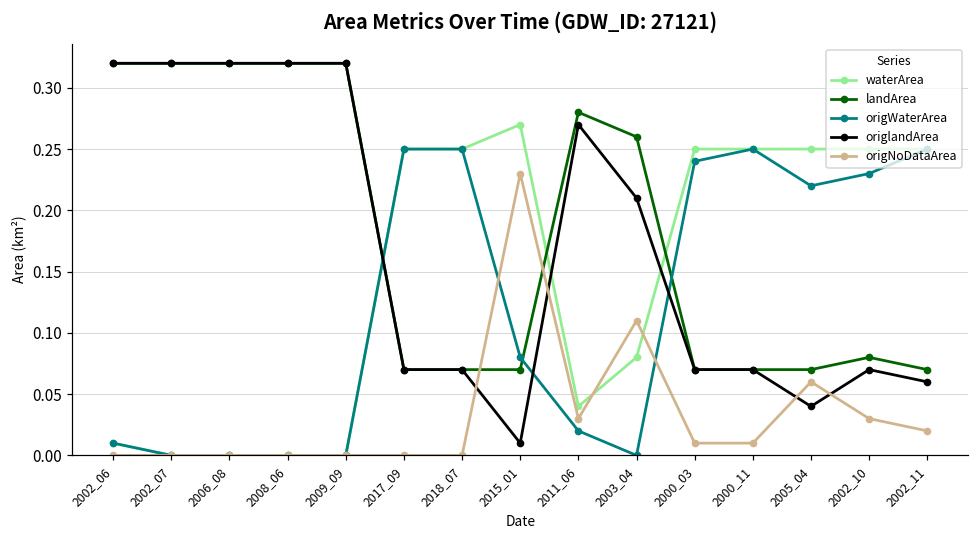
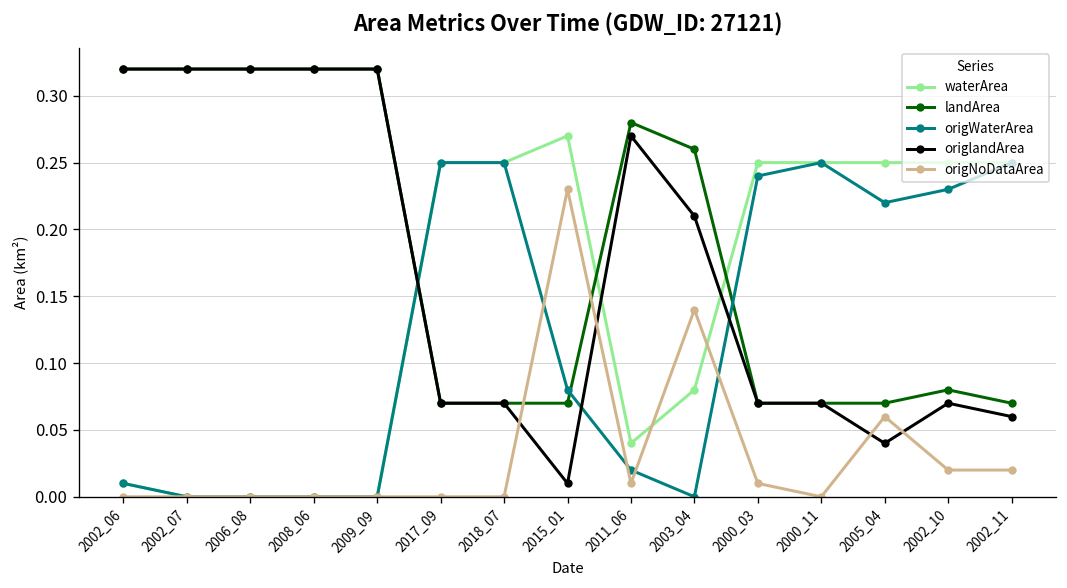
  {
    "waterArea": {
      "2015_01": 0.27,
      "2011_06": 0.04,
      "2003_04": 0.08,
      "2000_03": 0.25,
      "2005_04": 0.25
    },
    "landArea": {
      "2015_01": 0.07,
      "2011_06": 0.28,
      "2003_04": 0.26,
      "2005_04": 0.07,
      "2002_10": 0.08,
      "2002_11": 0.07
    },
    "origWaterArea": {
      "2015_01": 0.08,
      "2011_06": 0.02,
      "2003_04": 0.00,
      "2000_03": 0.24,
      "2005_04": 0.22,
      "2002_10": 0.23
    },
    "origlandArea": {
      "2015_01": 0.01,
      "2011_06": 0.27,
      "2003_04": 0.21,
      "2005_04": 0.04,
      "2002_10": 0.07,
      "2002_11": 0.06
    },
    "origNoDataArea": {
      "2002_06": 0.00,
      "2017_09": 0.00,
      "2018_07": 0.00,
      "2015_01": 0.23,
-     "2011_06": 0.03,
-     "2003_04": 0.11,
+     "2011_06": 0.01,
+     "2003_04": 0.14,
      "2000_03": 0.01,
-     "2000_11": 0.01,
+     "2000_11": 0.00,
      "2005_04": 0.06,
-     "2002_10": 0.03,
+     "2002_10": 0.02,
      "2002_11": 0.02
    }
  }
